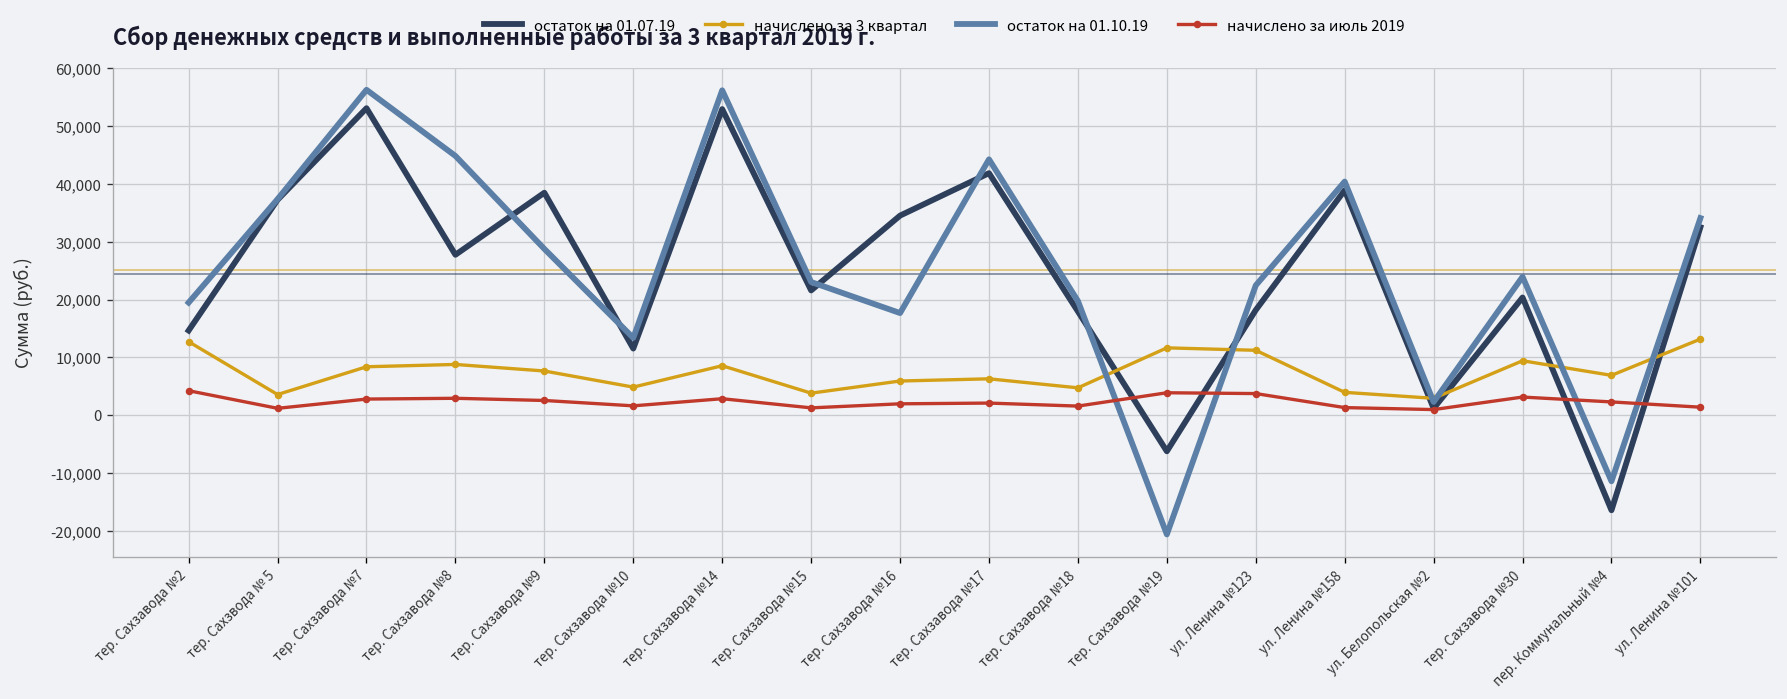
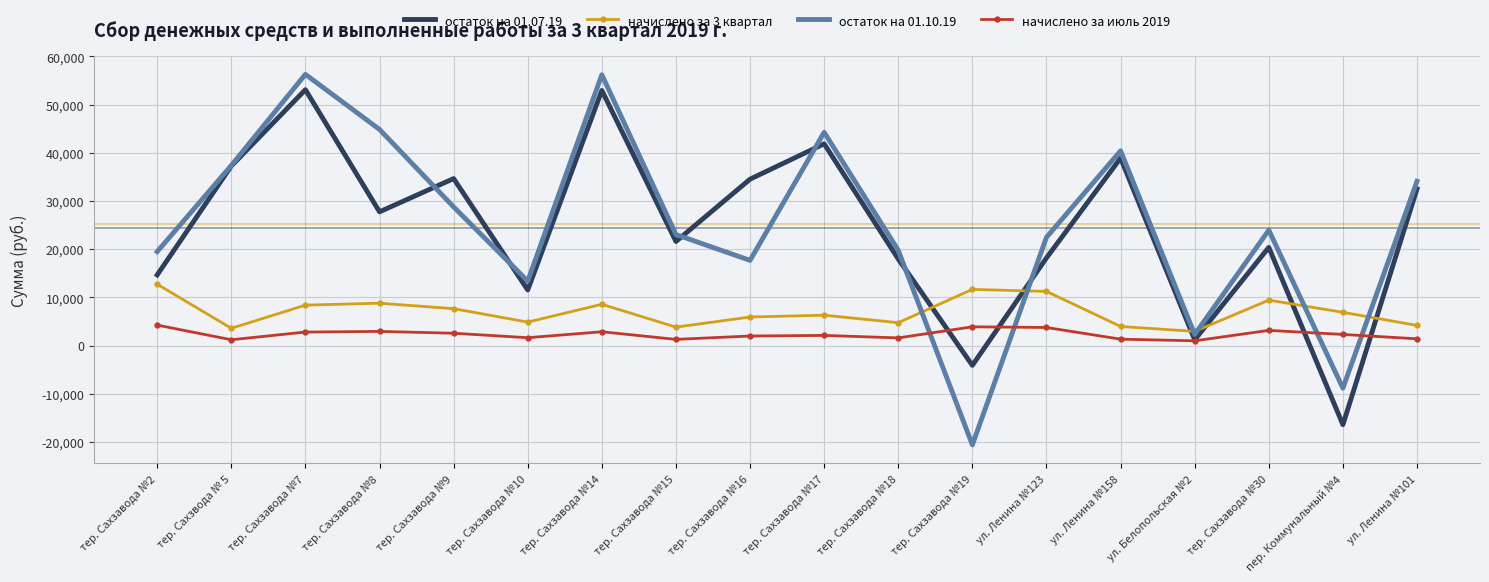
  {
    "остаток на 01.07.19": {
      "тер. Сахзавода №2": "15,000",
      "тер. Сахзавода №7": "53,000",
      "тер. Сахзавода №8": "28,000",
-     "тер. Сахзавода №9": "38,000",
+     "тер. Сахзавода №9": "35,000",
      "тер. Сахзавода №10": "12,000",
      "тер. Сахзавода №14": "53,000",
      "тер. Сахзавода №15": "22,000",
      "тер. Сахзавода №16": "35,000",
      "тер. Сахзавода №17": "42,000",
      "тер. Сахзавода №18": "18,000",
-     "тер. Сахзавода №19": "-6,000",
+     "тер. Сахзавода №19": "-4,000",
      "ул. Ленина №123": "18,000",
      "ул. Ленина №158": "39,000",
      "тер. Сахзавода №30": "20,000",
      "пер. Коммунальный №4": "-16,000",
      "ул. Ленина №101": "33,000"
    },
    "начислено за 3 квартал": {
      "тер. Сахзавода №2": "13,000",
      "тер. Сахзвода № 5": "4,000",
      "тер. Сахзавода №7": "8,000",
      "тер. Сахзавода №8": "9,000",
      "тер. Сахзавода №9": "8,000",
      "тер. Сахзавода №10": "5,000",
      "тер. Сахзавода №14": "9,000",
      "тер. Сахзавода №15": "4,000",
      "тер. Сахзавода №16": "6,000",
      "тер. Сахзавода №17": "6,000",
      "тер. Сахзавода №18": "5,000",
      "тер. Сахзавода №19": "12,000",
      "ул. Ленина №123": "11,000",
      "ул. Ленина №158": "4,000",
      "ул. Белопольская №2": "3,000",
      "тер. Сахзавода №30": "9,000",
      "пер. Коммунальный №4": "7,000",
-     "ул. Ленина №101": "13,000"
+     "ул. Ленина №101": "4,000"
    },
    "остаток на 01.10.19": {
      "тер. Сахзавода №2": "19,000",
      "тер. Сахзавода №7": "56,000",
      "тер. Сахзавода №8": "45,000",
      "тер. Сахзавода №9": "29,000",
      "тер. Сахзавода №10": "13,000",
      "тер. Сахзавода №14": "56,000",
      "тер. Сахзавода №15": "23,000",
      "тер. Сахзавода №16": "18,000",
      "тер. Сахзавода №17": "44,000",
      "тер. Сахзавода №18": "20,000",
      "тер. Сахзавода №19": "-21,000",
      "ул. Ленина №123": "22,000",
      "ул. Ленина №158": "40,000",
      "ул. Белопольская №2": "2,000",
      "тер. Сахзавода №30": "24,000",
-     "пер. Коммунальный №4": "-11,000",
+     "пер. Коммунальный №4": "-9,000",
      "ул. Ленина №101": "34,000"
    },
    "начислено за июль 2019": {
      "тер. Сахзавода №2": "4,000",
      "тер. Сахзвода № 5": "1,000",
      "тер. Сахзавода №7": "3,000",
      "тер. Сахзавода №8": "3,000",
      "тер. Сахзавода №9": "3,000",
      "тер. Сахзавода №10": "2,000",
      "тер. Сахзавода №14": "3,000",
      "тер. Сахзавода №15": "1,000",
      "тер. Сахзавода №16": "2,000",
      "тер. Сахзавода №17": "2,000",
      "тер. Сахзавода №18": "2,000",
      "тер. Сахзавода №19": "4,000",
      "ул. Ленина №123": "4,000",
      "ул. Ленина №158": "1,000",
      "тер. Сахзавода №30": "3,000",
      "пер. Коммунальный №4": "2,000",
      "ул. Ленина №101": "1,000"
    }
  }
